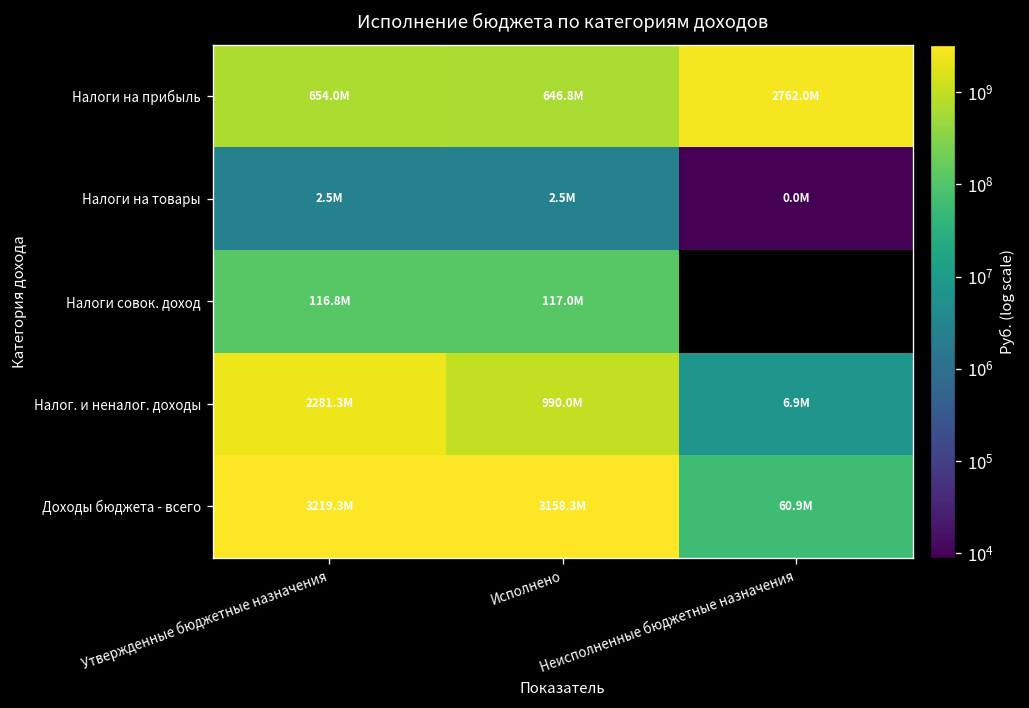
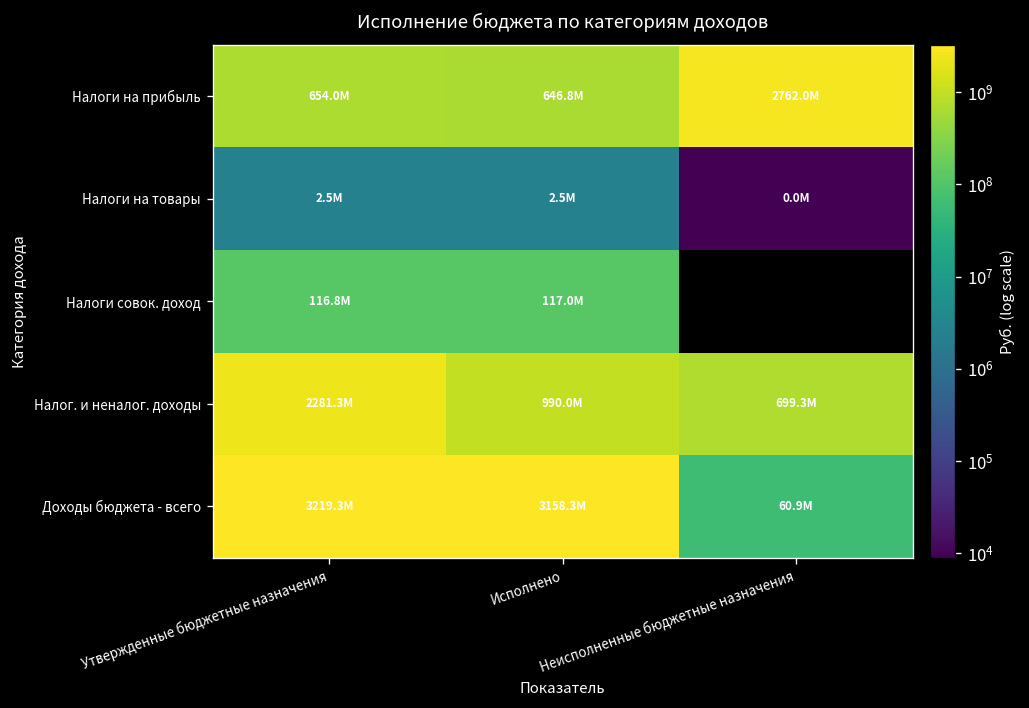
  {
    "Налоги на прибыль": {
      "Утвержденные бюджетные назначения": "654.0M",
      "Исполнено": "646.8M",
      "Неисполненные бюджетные назначения": "2762.0M"
    },
    "Налоги на товары": {
      "Утвержденные бюджетные назначения": "2.5M",
      "Исполнено": "2.5M",
      "Неисполненные бюджетные назначения": "0.0M"
    },
    "Налоги совок. доход": {
      "Утвержденные бюджетные назначения": "116.8M",
      "Исполнено": "117.0M"
    },
    "Налог. и неналог. доходы": {
      "Утвержденные бюджетные назначения": "2281.3M",
      "Исполнено": "990.0M",
-     "Неисполненные бюджетные назначения": "6.9M"
+     "Неисполненные бюджетные назначения": "699.3M"
    },
    "Доходы бюджета - всего": {
      "Утвержденные бюджетные назначения": "3219.3M",
      "Исполнено": "3158.3M",
      "Неисполненные бюджетные назначения": "60.9M"
    }
  }
